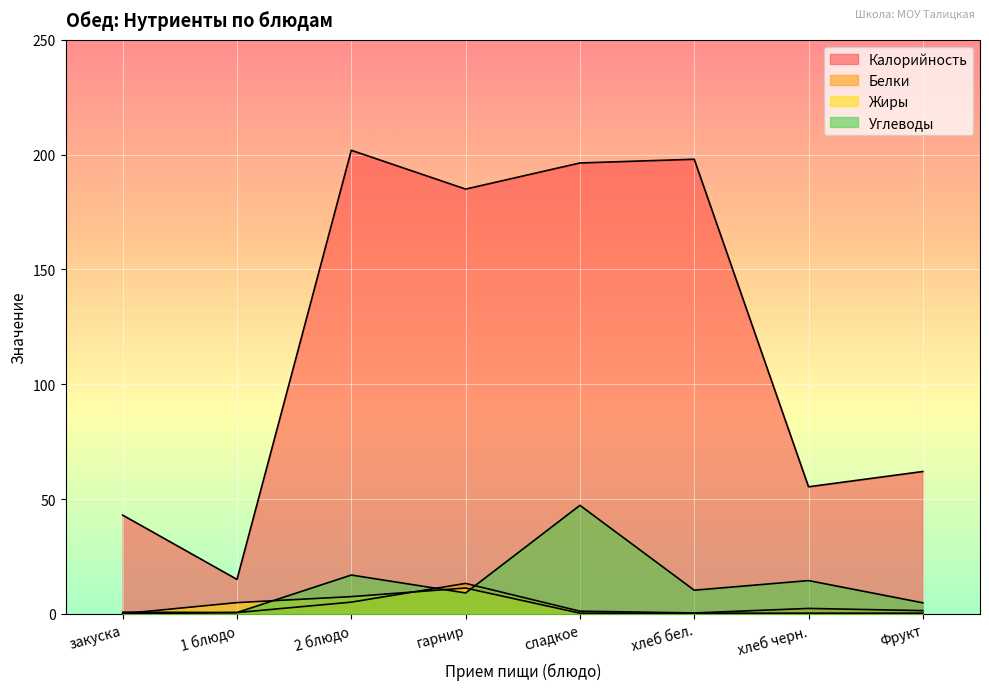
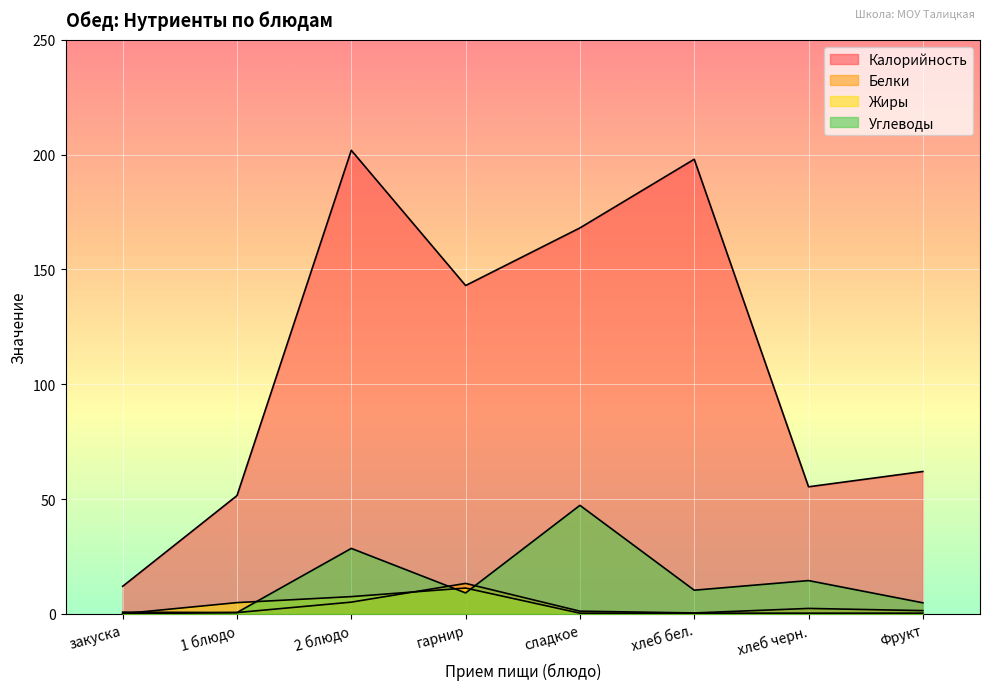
  {
    "Калорийность": {
-     "закуска": 43,
-     "1 блюдо": 15,
+     "закуска": 12,
+     "1 блюдо": 52,
      "2 блюдо": 202,
-     "гарнир": 185,
-     "сладкое": 196,
+     "гарнир": 143,
+     "сладкое": 168,
      "хлеб бел.": 198,
      "хлеб черн.": 55,
      "Фрукт": 62
    },
    "Углеводы": {
-     "2 блюдо": 17,
+     "2 блюдо": 29,
      "гарнир": 9,
      "сладкое": 47,
      "хлеб бел.": 10,
      "хлеб черн.": 14,
      "Фрукт": 5
    }
  }
